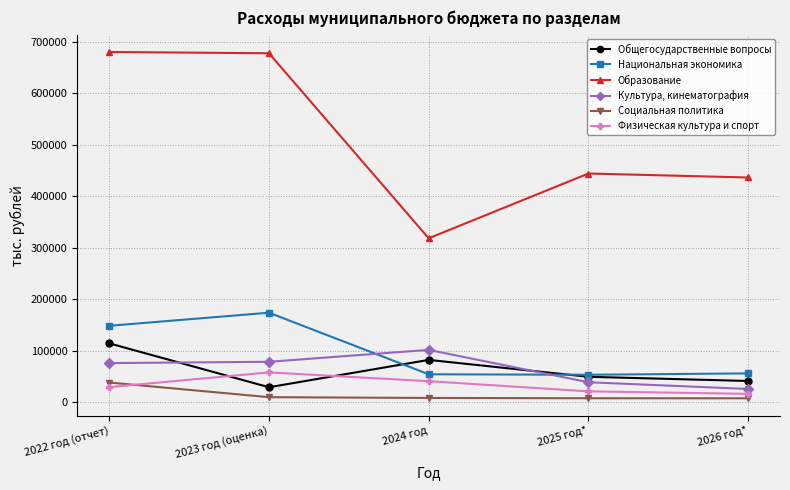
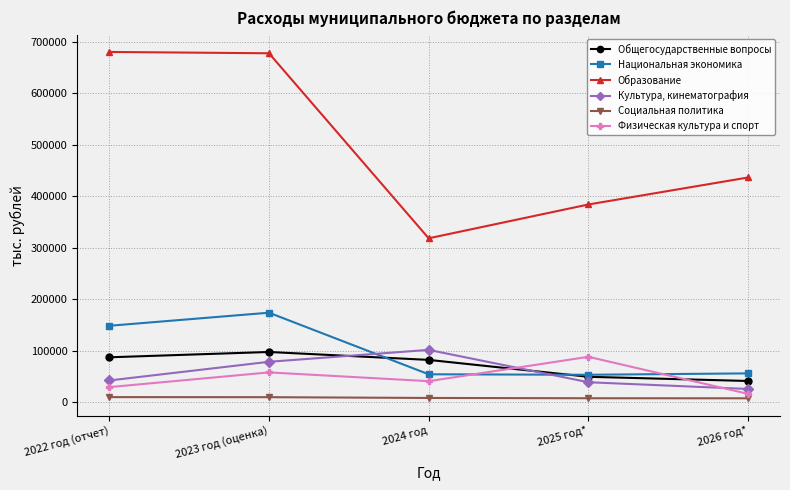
  {
    "Общегосударственные вопросы": {
-     "2022 год (отчет)": 110000,
-     "2023 год (оценка)": 30000,
+     "2022 год (отчет)": 90000,
+     "2023 год (оценка)": 100000,
      "2024 год": 80000,
      "2026 год*": 40000
    },
    "Национальная экономика": {
      "2022 год (отчет)": 150000,
      "2023 год (оценка)": 170000,
      "2024 год": 50000,
      "2026 год*": 60000
    },
    "Образование": {
      "2022 год (отчет)": 680000,
      "2023 год (оценка)": 680000,
      "2024 год": 320000,
-     "2025 год*": 440000,
+     "2025 год*": 380000,
      "2026 год*": 440000
    },
    "Культура, кинематография": {
-     "2022 год (отчет)": 80000,
+     "2022 год (отчет)": 40000,
      "2023 год (оценка)": 80000,
      "2024 год": 100000,
      "2025 год*": 40000,
      "2026 год*": 30000
    },
    "Социальная политика": {
-     "2022 год (отчет)": 40000,
+     "2022 год (отчет)": 10000,
      "2023 год (оценка)": 10000,
      "2024 год": 10000,
      "2025 год*": 10000,
      "2026 год*": 10000
    },
    "Физическая культура и спорт": {
      "2022 год (отчет)": 30000,
      "2023 год (оценка)": 60000,
      "2024 год": 40000,
-     "2025 год*": 20000,
+     "2025 год*": 90000,
      "2026 год*": 20000
    }
  }
